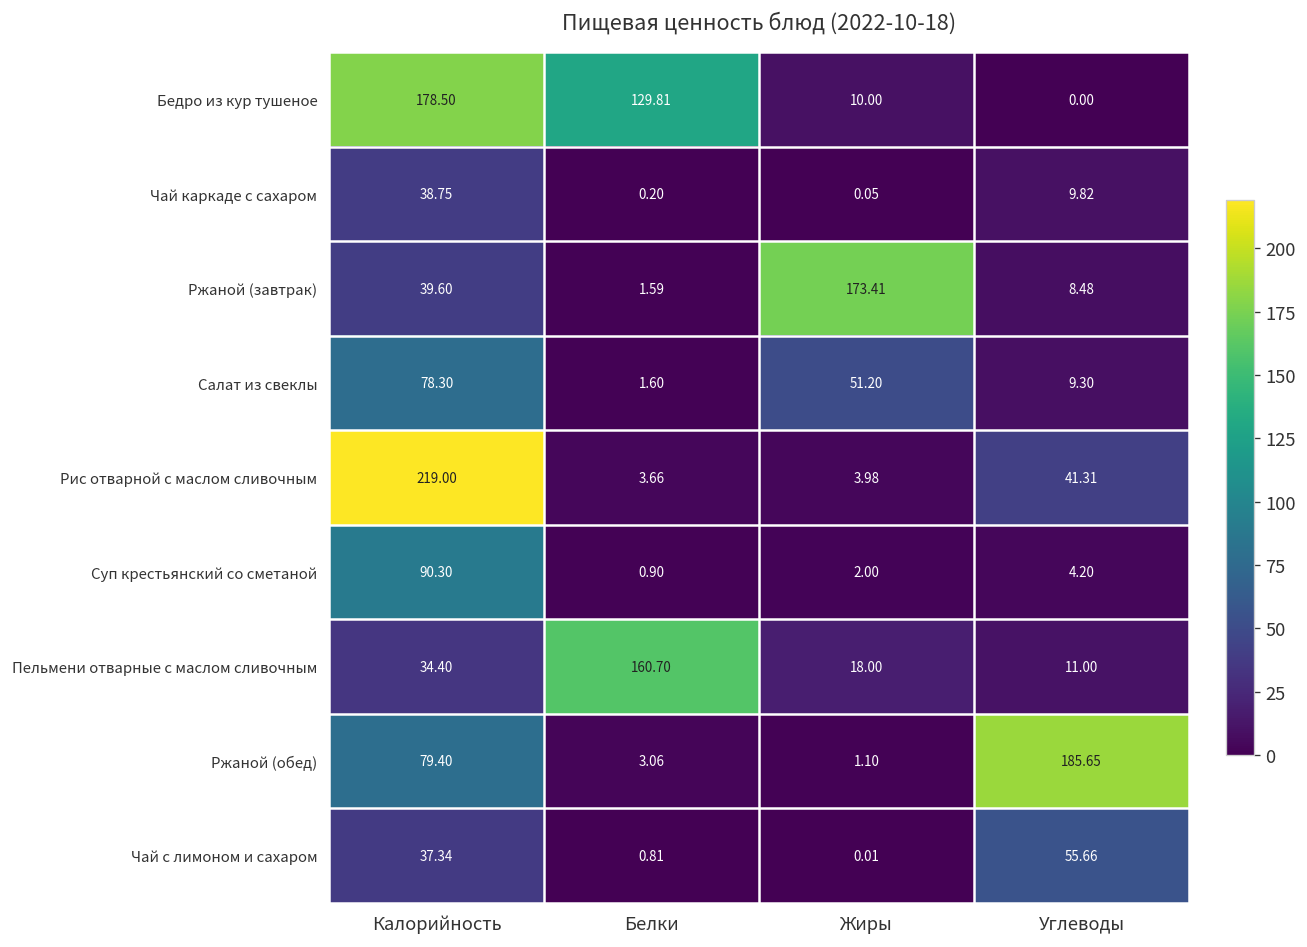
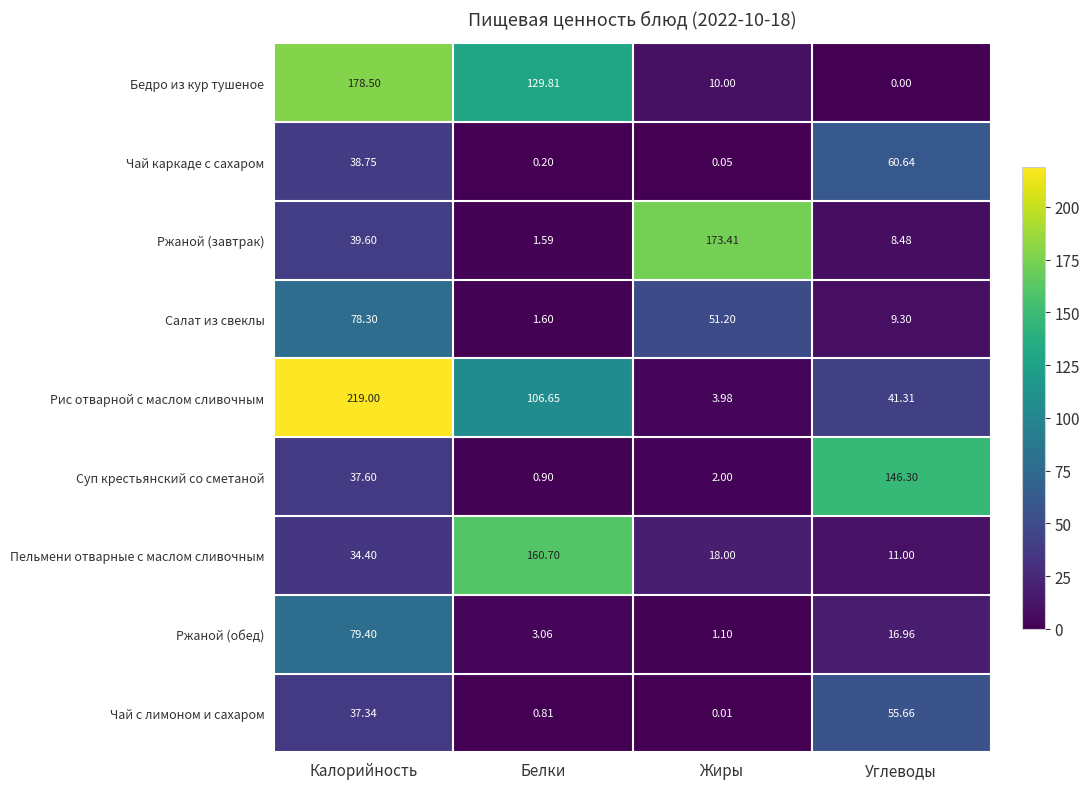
  {
    "Бедро из кур тушеное": {
      "Калорийность": 178.50,
      "Белки": 129.81,
      "Жиры": 10.00,
      "Углеводы": 0.00
    },
    "Чай каркаде с сахаром": {
      "Калорийность": 38.75,
      "Белки": 0.20,
      "Жиры": 0.05,
-     "Углеводы": 9.82
+     "Углеводы": 60.64
    },
    "Ржаной (завтрак)": {
      "Калорийность": 39.60,
      "Белки": 1.59,
      "Жиры": 173.41,
      "Углеводы": 8.48
    },
    "Салат из свеклы": {
      "Калорийность": 78.30,
      "Белки": 1.60,
      "Жиры": 51.20,
      "Углеводы": 9.30
    },
    "Рис отварной с маслом сливочным": {
      "Калорийность": 219.00,
-     "Белки": 3.66,
+     "Белки": 106.65,
      "Жиры": 3.98,
      "Углеводы": 41.31
    },
    "Суп крестьянский со сметаной": {
-     "Калорийность": 90.30,
+     "Калорийность": 37.60,
      "Белки": 0.90,
      "Жиры": 2.00,
-     "Углеводы": 4.20
+     "Углеводы": 146.30
    },
    "Пельмени отварные с маслом сливочным": {
      "Калорийность": 34.40,
      "Белки": 160.70,
      "Жиры": 18.00,
      "Углеводы": 11.00
    },
    "Ржаной (обед)": {
      "Калорийность": 79.40,
      "Белки": 3.06,
      "Жиры": 1.10,
-     "Углеводы": 185.65
+     "Углеводы": 16.96
    },
    "Чай с лимоном и сахаром": {
      "Калорийность": 37.34,
      "Белки": 0.81,
      "Жиры": 0.01,
      "Углеводы": 55.66
    }
  }
